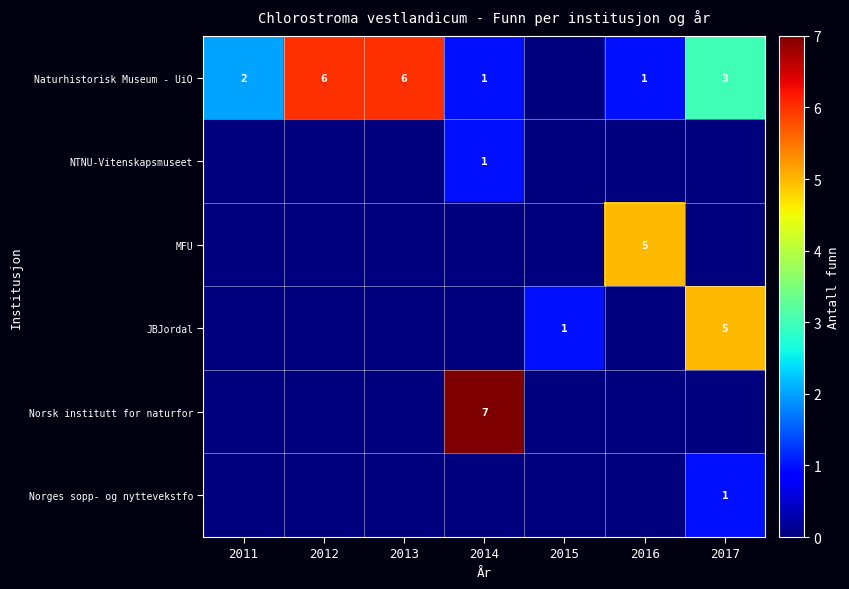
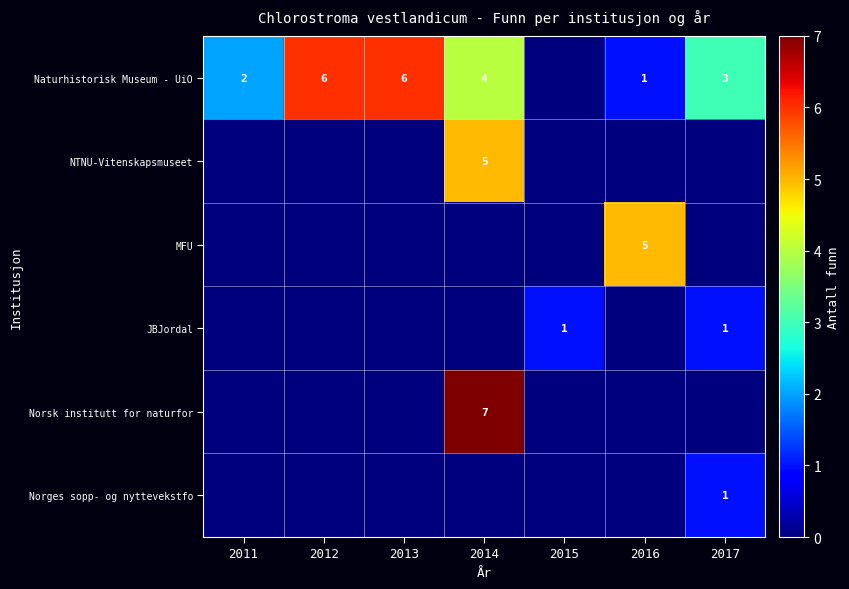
  {
    "Naturhistorisk Museum - UiO": {
      "2011": 2,
      "2012": 6,
      "2013": 6,
-     "2014": 1,
+     "2014": 4,
      "2016": 1,
      "2017": 3
    },
    "NTNU-Vitenskapsmuseet": {
-     "2014": 1
+     "2014": 5
    },
    "MFU": {
      "2016": 5
    },
    "JBJordal": {
      "2015": 1,
-     "2017": 5
+     "2017": 1
    },
    "Norsk institutt for naturfor": {
      "2014": 7
    },
    "Norges sopp- og nyttevekstfo": {
      "2017": 1
    }
  }
